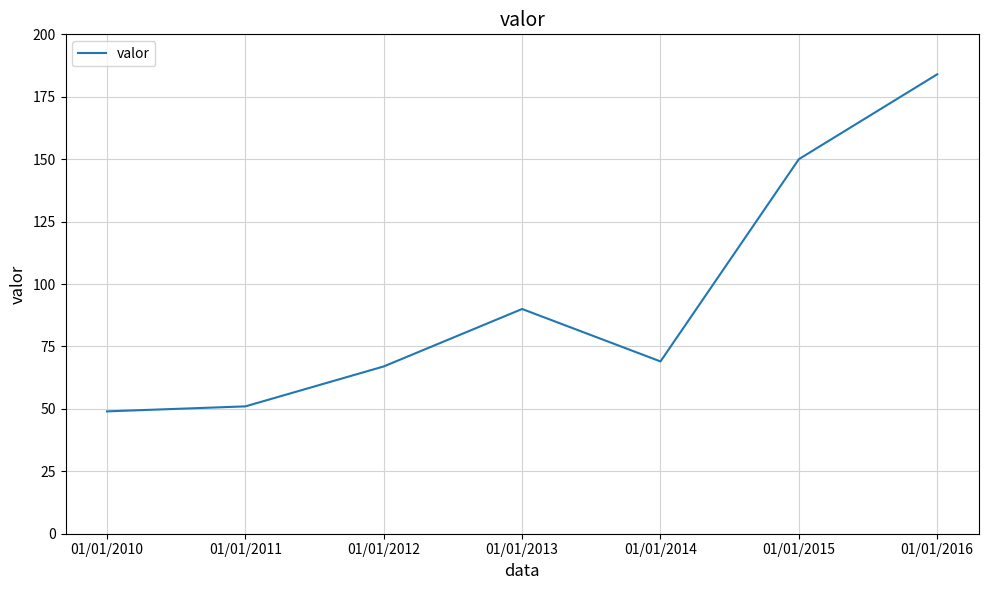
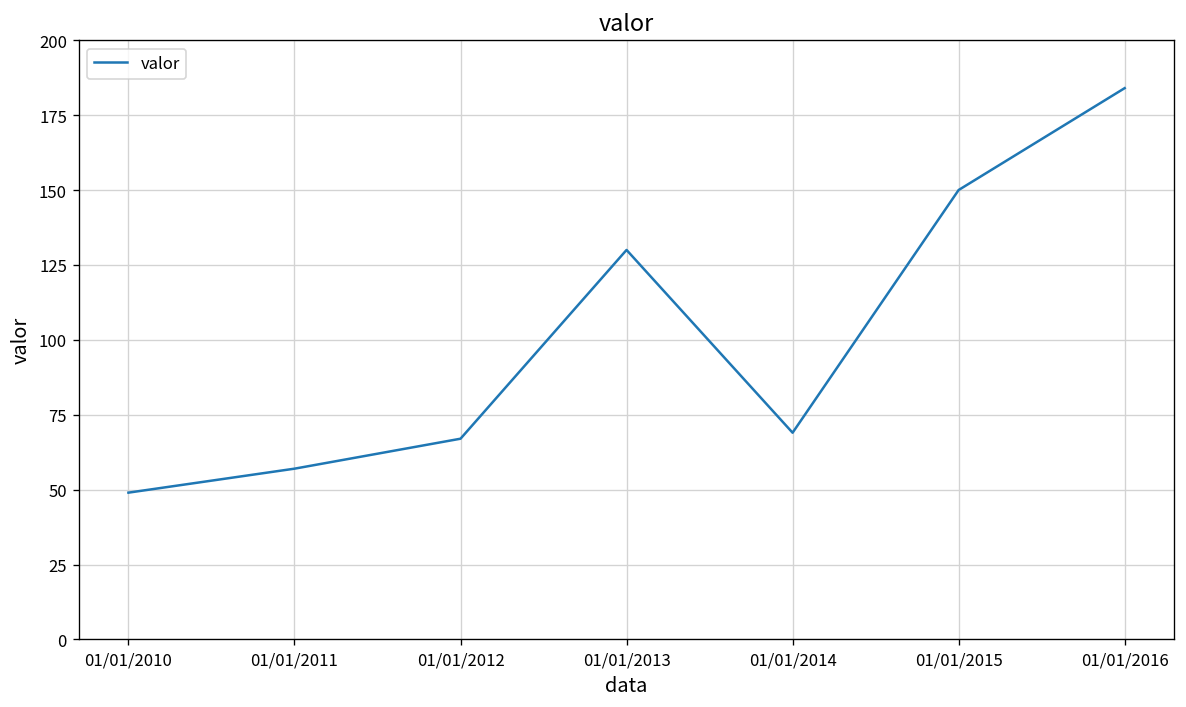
  {
    "01/01/2010": 49,
-   "01/01/2011": 51,
+   "01/01/2011": 57,
    "01/01/2012": 67,
-   "01/01/2013": 90,
+   "01/01/2013": 130,
    "01/01/2014": 69,
    "01/01/2015": 150,
    "01/01/2016": 184
  }
